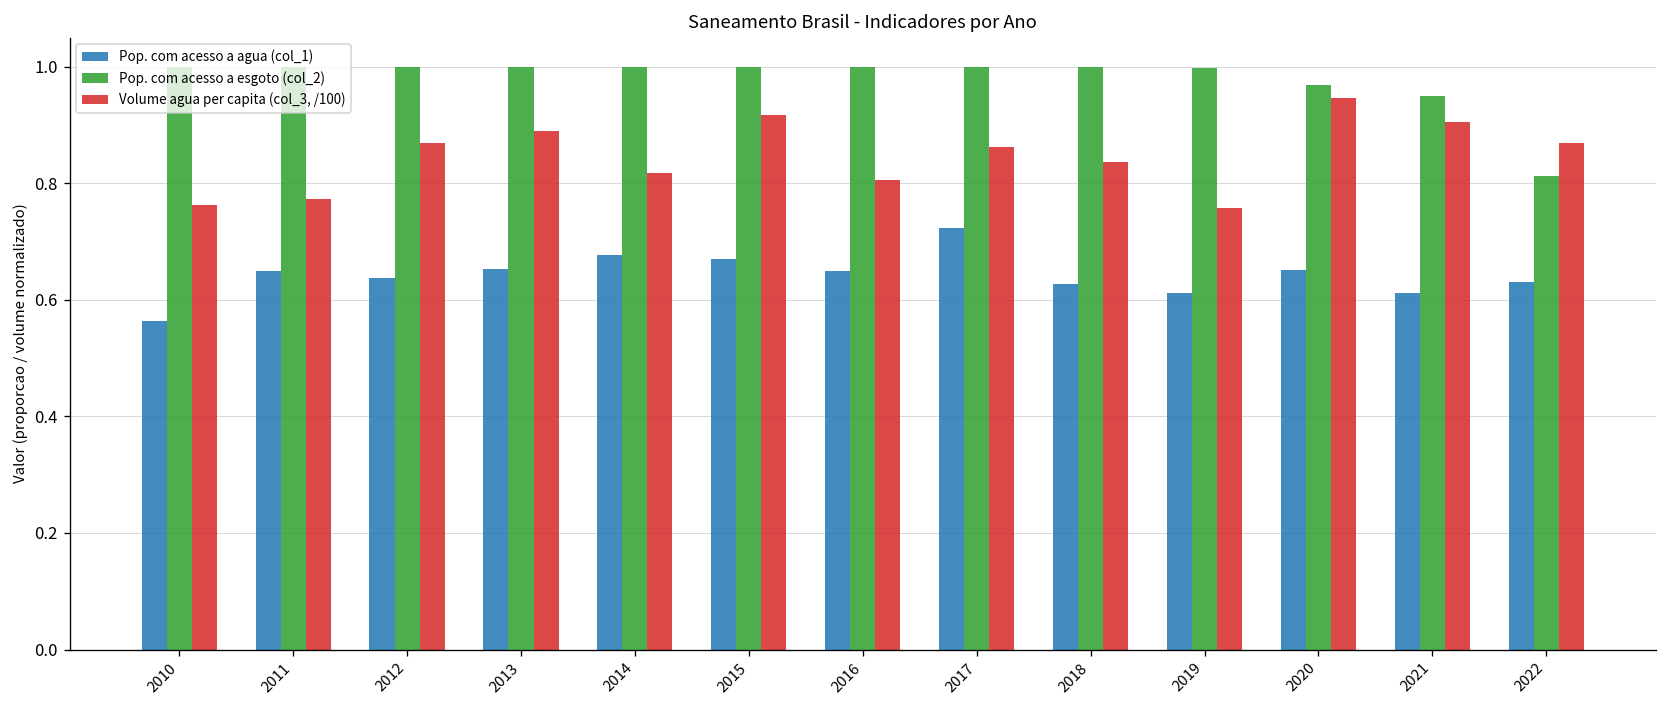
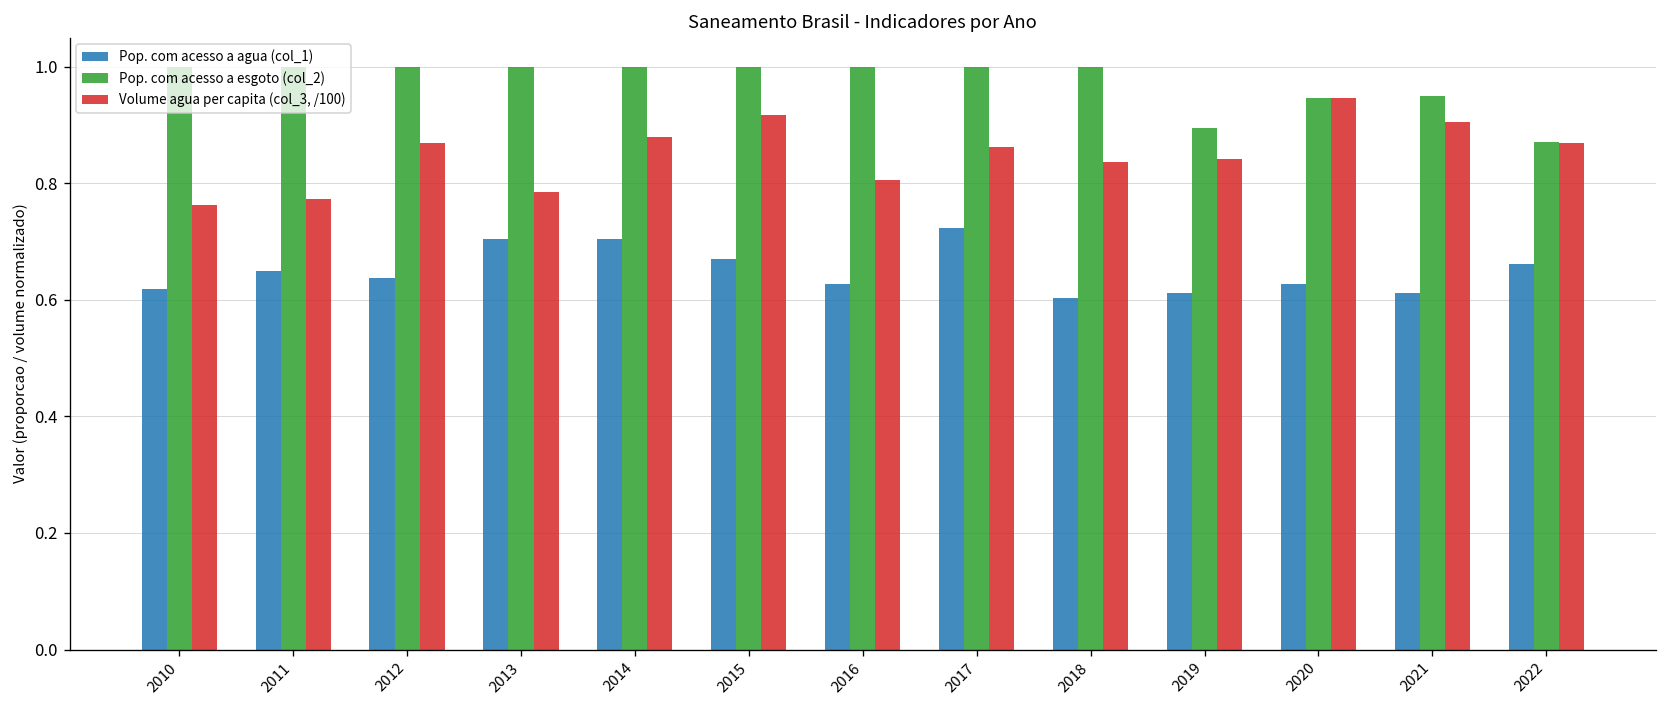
  {
    "Pop. com acesso a agua (col_1)": {
-     "2010": 0.56,
+     "2010": 0.62,
      "2011": 0.65,
      "2012": 0.64,
-     "2013": 0.65,
-     "2014": 0.68,
+     "2013": 0.71,
+     "2014": 0.70,
      "2015": 0.67,
-     "2016": 0.65,
+     "2016": 0.63,
      "2017": 0.72,
-     "2018": 0.63,
+     "2018": 0.60,
      "2019": 0.61,
-     "2020": 0.65,
+     "2020": 0.63,
      "2021": 0.61,
-     "2022": 0.63
+     "2022": 0.66
    },
    "Pop. com acesso a esgoto (col_2)": {
      "2012": 1.00,
      "2013": 1.00,
      "2014": 1.00,
      "2015": 1.00,
      "2016": 1.00,
      "2017": 1.00,
      "2018": 1.00,
-     "2019": 1.00,
-     "2020": 0.97,
+     "2019": 0.90,
+     "2020": 0.95,
      "2021": 0.95,
-     "2022": 0.81
+     "2022": 0.87
    },
    "Volume agua per capita (col_3, /100)": {
      "2010": 0.76,
      "2011": 0.77,
      "2012": 0.87,
-     "2013": 0.89,
-     "2014": 0.82,
+     "2013": 0.79,
+     "2014": 0.88,
      "2015": 0.92,
      "2016": 0.81,
      "2017": 0.86,
      "2018": 0.84,
-     "2019": 0.76,
+     "2019": 0.84,
      "2020": 0.95,
      "2021": 0.91,
      "2022": 0.87
    }
  }
